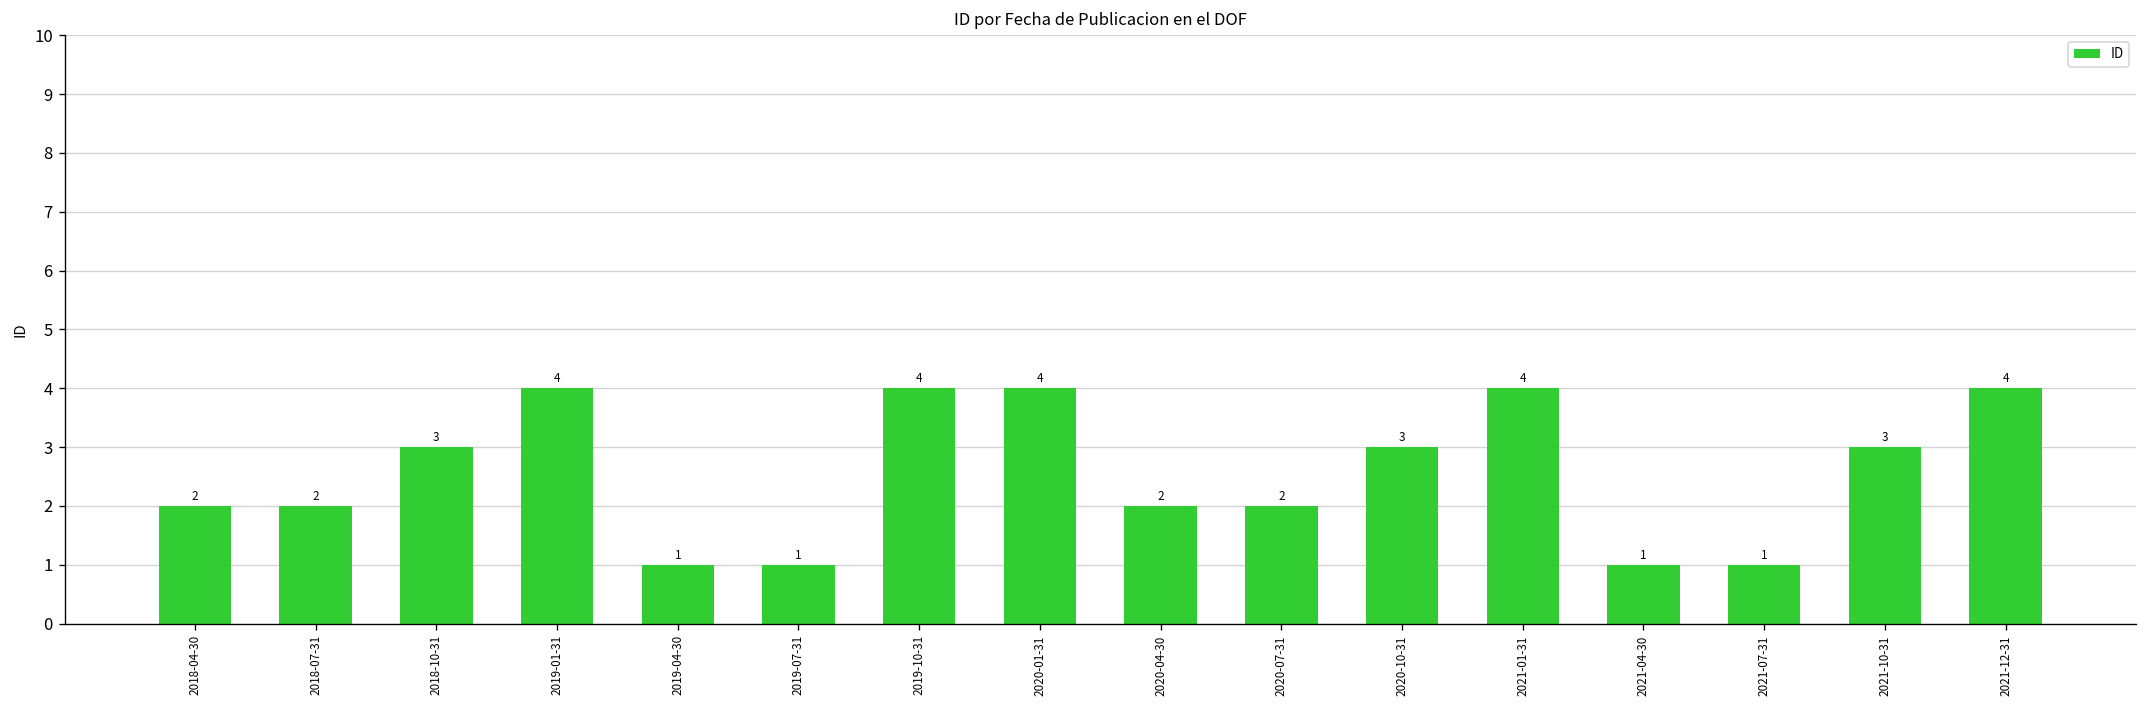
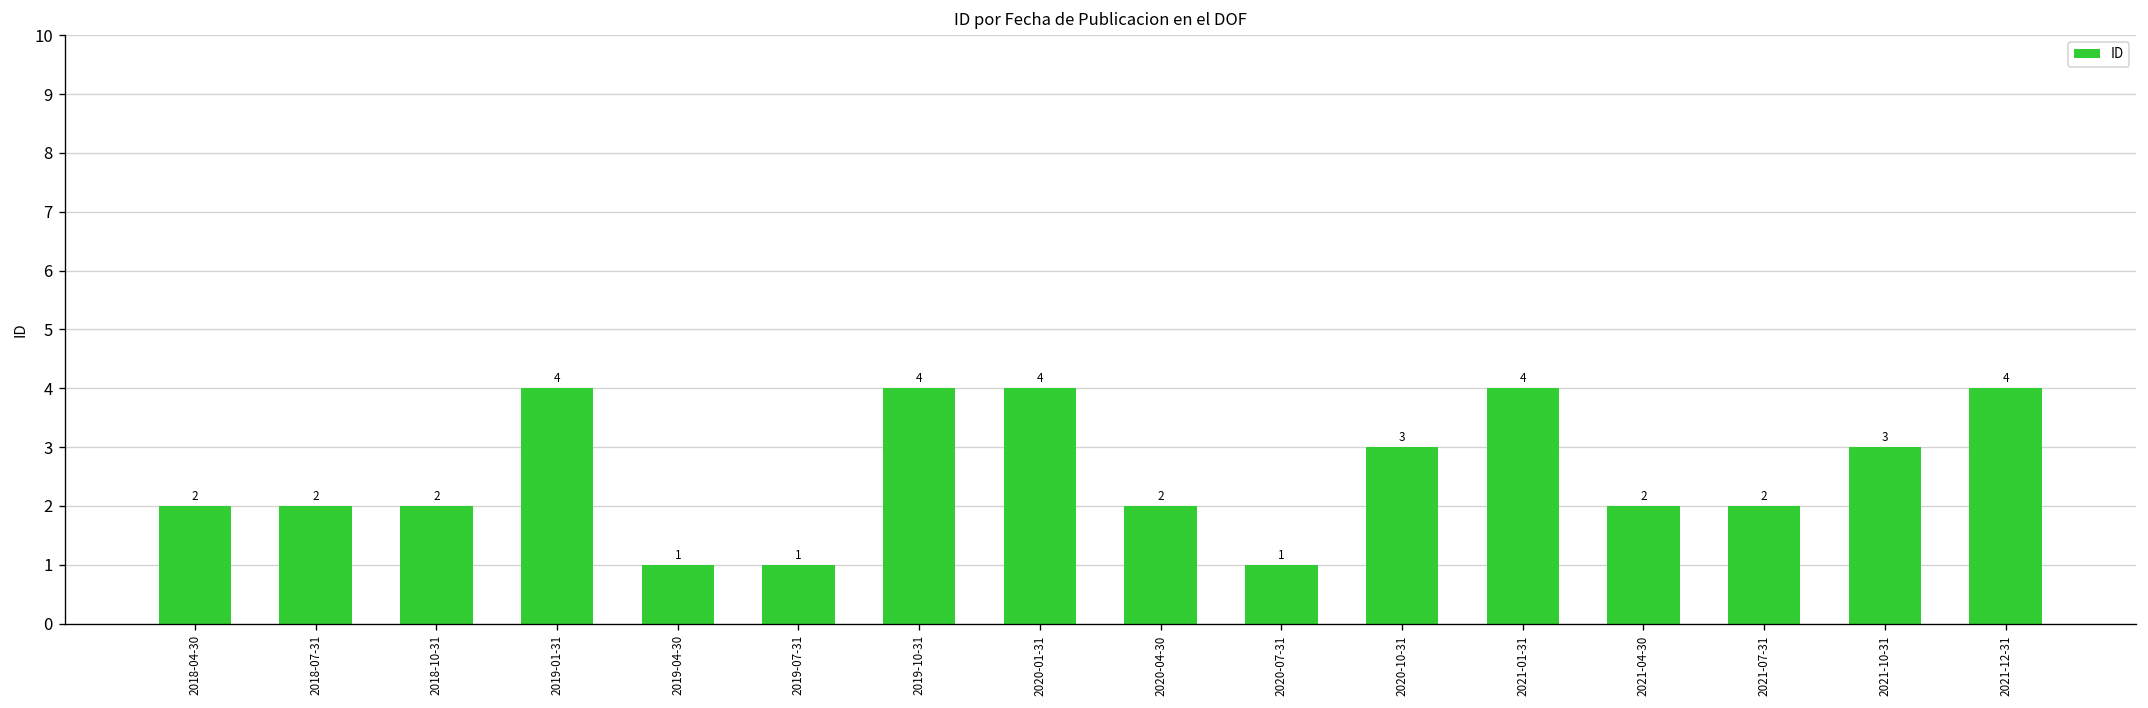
  {
    "2018-04-30": 2,
    "2018-07-31": 2,
-   "2018-10-31": 3,
+   "2018-10-31": 2,
    "2019-01-31": 4,
    "2019-04-30": 1,
    "2019-07-31": 1,
    "2019-10-31": 4,
    "2020-01-31": 4,
    "2020-04-30": 2,
-   "2020-07-31": 2,
+   "2020-07-31": 1,
    "2020-10-31": 3,
    "2021-01-31": 4,
-   "2021-04-30": 1,
-   "2021-07-31": 1,
+   "2021-04-30": 2,
+   "2021-07-31": 2,
    "2021-10-31": 3,
    "2021-12-31": 4
  }
